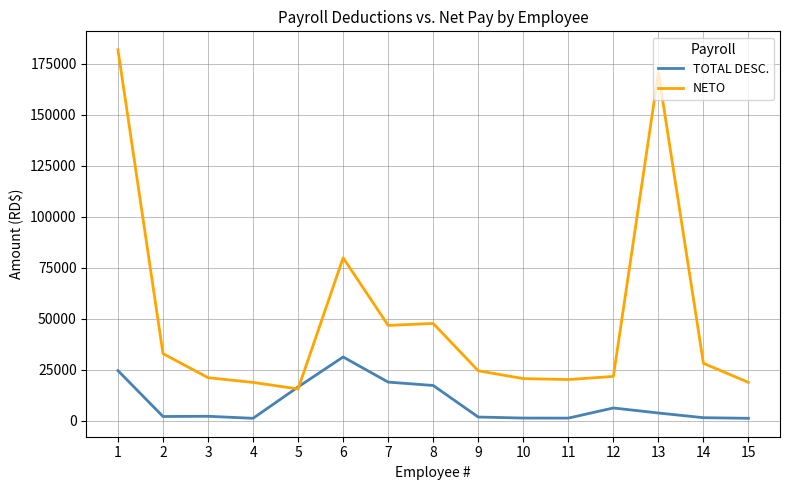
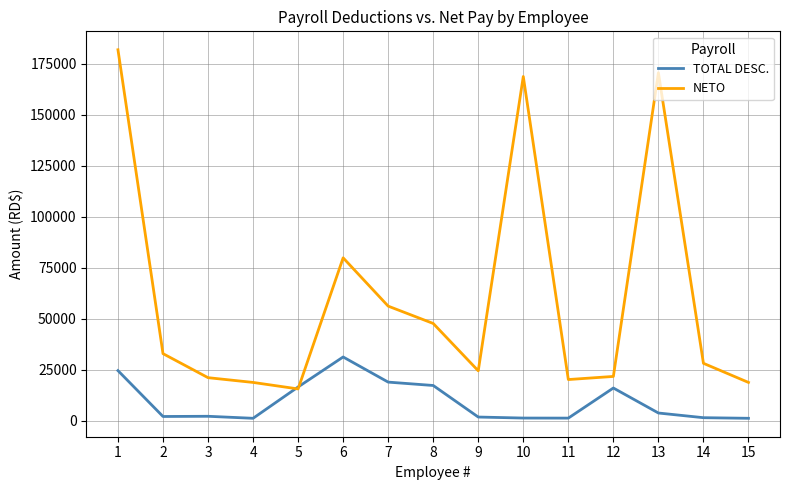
  {
    "TOTAL DESC.": {
      "1": 25000,
      "2": 2000,
      "3": 2000,
      "4": 1000,
      "6": 31000,
      "7": 19000,
      "8": 17000,
      "9": 2000,
      "10": 1000,
      "11": 1000,
-     "12": 6000,
+     "12": 16000,
      "13": 4000,
      "14": 2000,
      "15": 1000
    },
    "NETO": {
      "1": 182000,
      "2": 33000,
      "3": 21000,
      "4": 19000,
      "6": 80000,
-     "7": 47000,
+     "7": 56000,
      "8": 48000,
      "9": 24000,
-     "10": 21000,
+     "10": 169000,
      "11": 20000,
      "12": 22000,
      "14": 28000,
      "15": 19000
    }
  }
